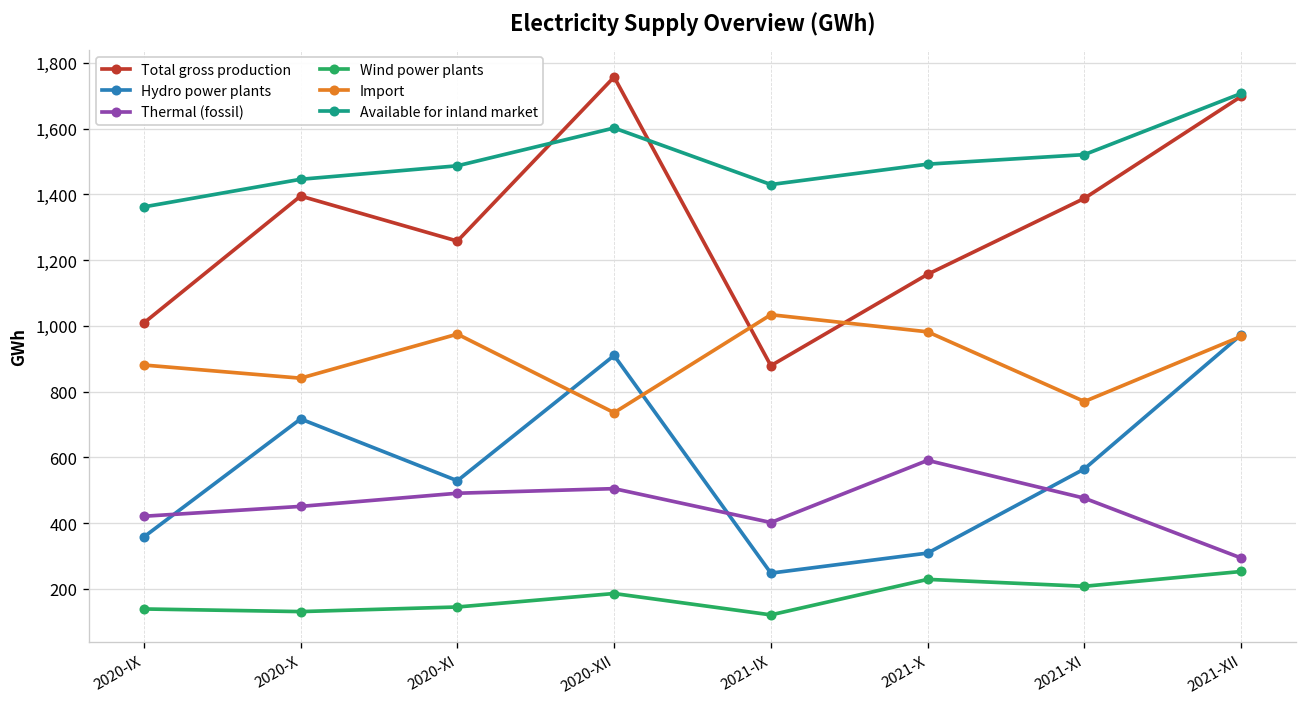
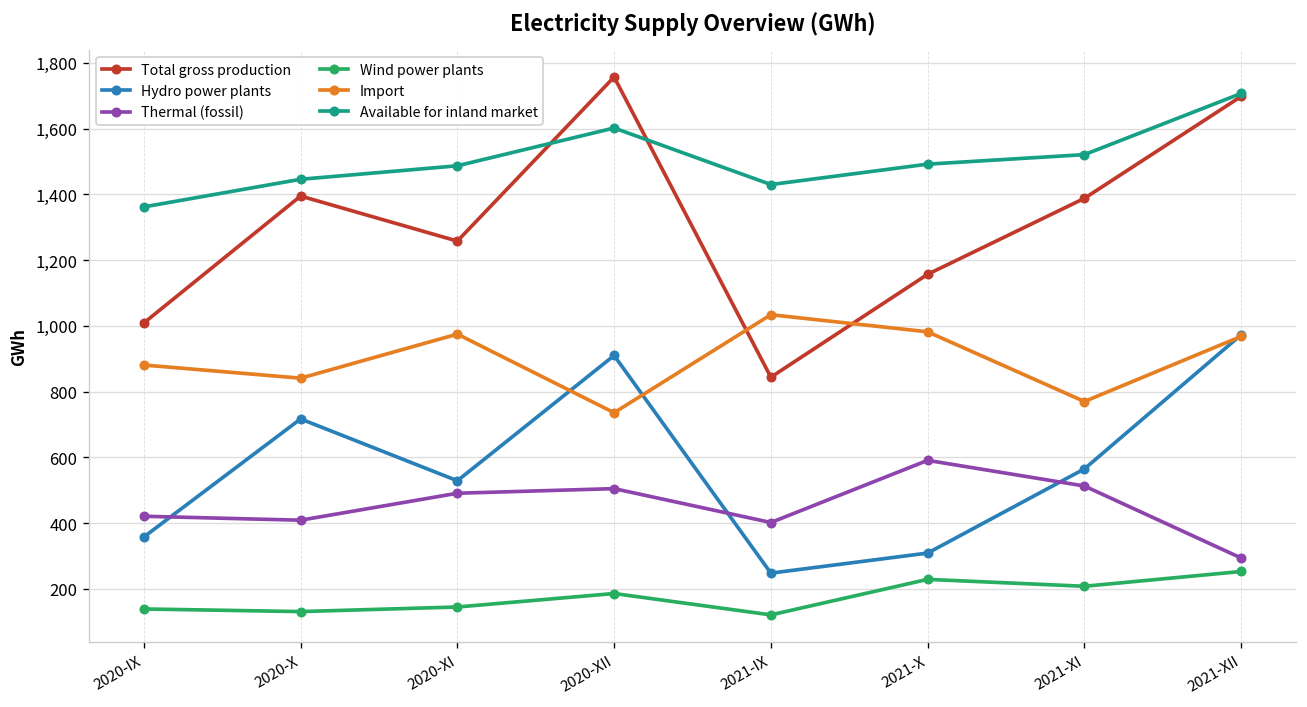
  {
    "Total gross production": {
      "2020-IX": "1,010",
      "2020-X": "1,400",
      "2020-XI": "1,260",
      "2020-XII": "1,760",
-     "2021-IX": "880",
+     "2021-IX": "840",
      "2021-X": "1,160",
      "2021-XI": "1,390"
    },
    "Hydro power plants": {
      "2020-IX": "360",
      "2020-X": "720",
      "2020-XI": "530",
      "2020-XII": "910",
      "2021-IX": "250",
      "2021-X": "310",
      "2021-XI": "570"
    },
    "Thermal (fossil)": {
      "2020-IX": "420",
-     "2020-X": "450",
+     "2020-X": "410",
      "2020-XI": "490",
      "2020-XII": "510",
      "2021-IX": "400",
      "2021-X": "590",
-     "2021-XI": "480",
+     "2021-XI": "510",
      "2021-XII": "290"
    },
    "Import": {
      "2020-IX": "880",
      "2020-X": "840",
      "2020-XI": "980",
      "2020-XII": "740",
      "2021-IX": "1,030",
      "2021-X": "980",
      "2021-XI": "770"
    }
  }
